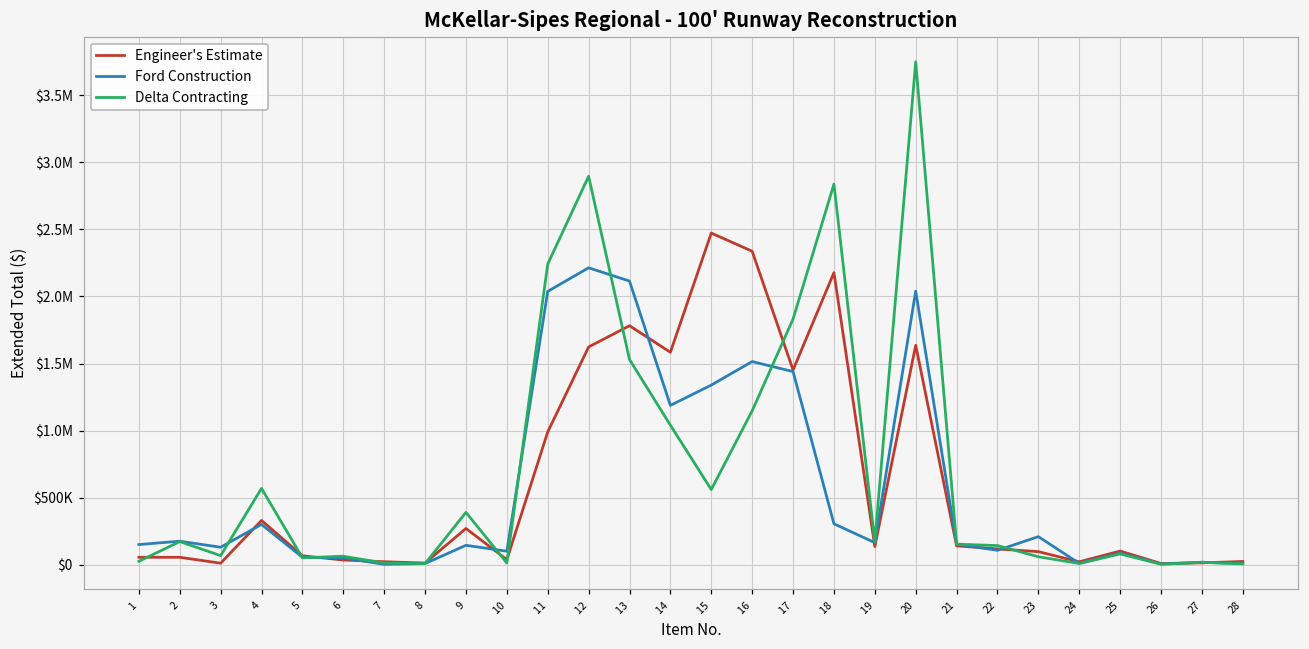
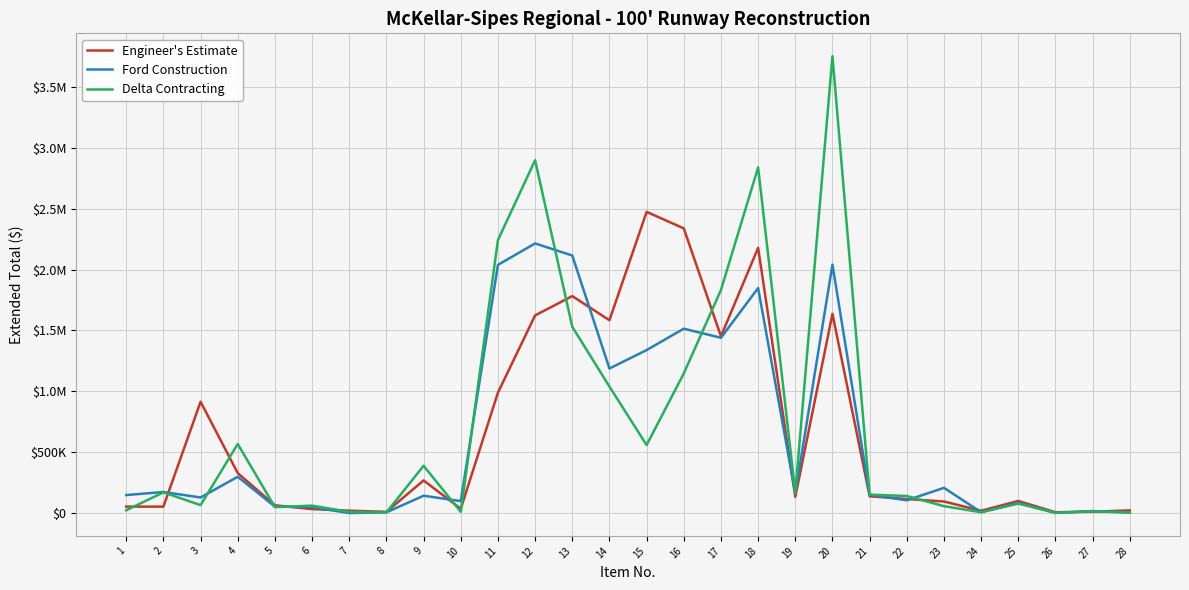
  {
    "Engineer's Estimate": {
      "1": "$60000",
      "2": "$60000",
-     "3": "$10000",
+     "3": "$920000",
      "4": "$330000",
      "9": "$270000",
      "10": "$40000",
      "11": "$990000",
      "12": "$1620000",
      "13": "$1780000",
      "14": "$1580000",
      "15": "$2470000",
      "16": "$2340000",
      "18": "$2180000",
      "19": "$140000",
      "20": "$1640000",
      "23": "$100000"
    },
    "Ford Construction": {
      "1": "$150000",
      "3": "$130000",
      "4": "$300000",
      "9": "$140000",
      "10": "$100000",
      "11": "$2040000",
      "12": "$2210000",
      "13": "$2120000",
      "14": "$1190000",
      "15": "$1340000",
      "16": "$1510000",
-     "18": "$310000",
+     "18": "$1850000",
      "20": "$2040000",
      "23": "$210000"
    },
    "Delta Contracting": {
      "1": "$30000",
      "3": "$70000",
      "4": "$570000",
      "9": "$390000",
      "10": "$10000",
      "11": "$2240000",
      "12": "$2900000",
      "13": "$1530000",
      "14": "$1040000",
      "15": "$560000",
      "16": "$1150000",
      "17": "$1830000",
      "18": "$2840000",
      "20": "$3750000",
      "22": "$140000",
      "23": "$60000"
    }
  }
